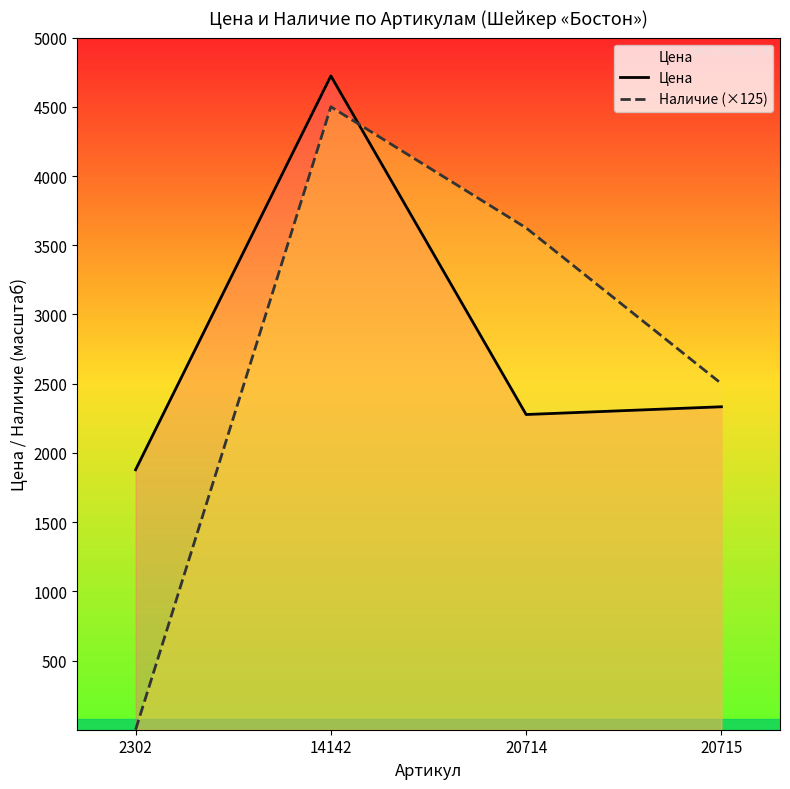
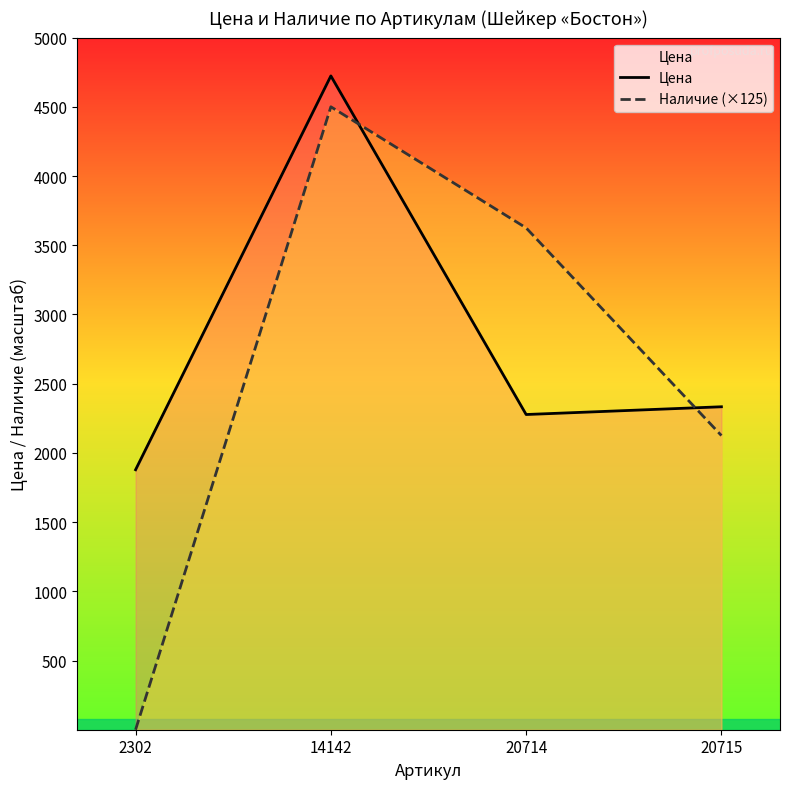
  {
    "Наличие (×125)": {
      "2302": 0,
      "14142": 4500,
      "20714": 3630,
-     "20715": 2500
+     "20715": 2130
    }
  }
